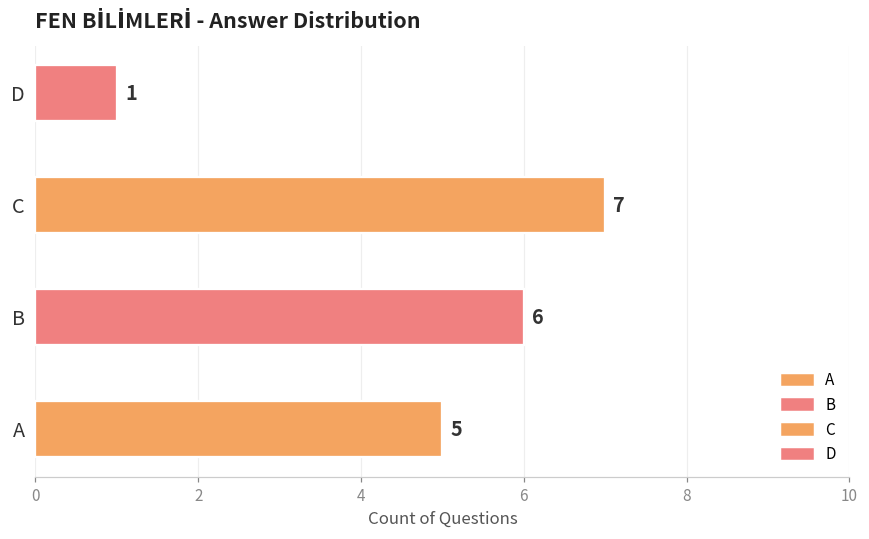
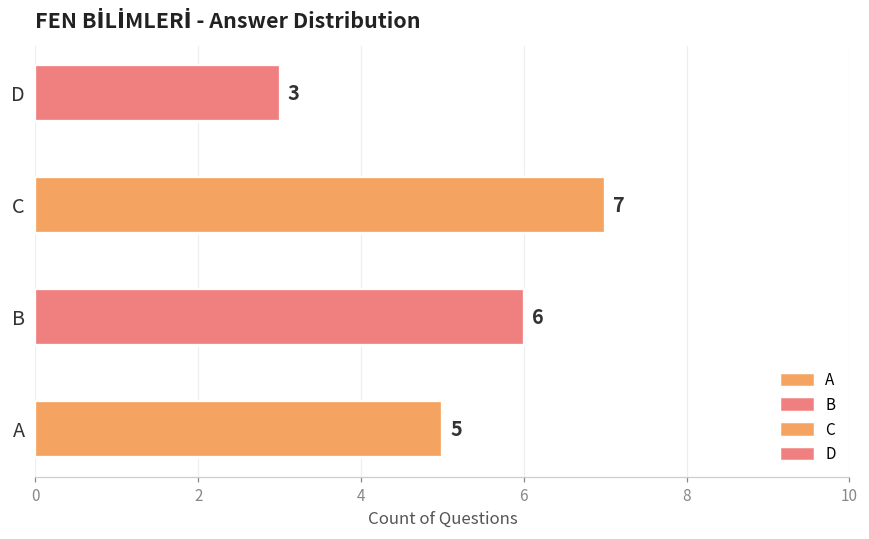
  {
-   "D": 1,
+   "D": 3,
    "C": 7,
    "B": 6,
    "A": 5
  }
